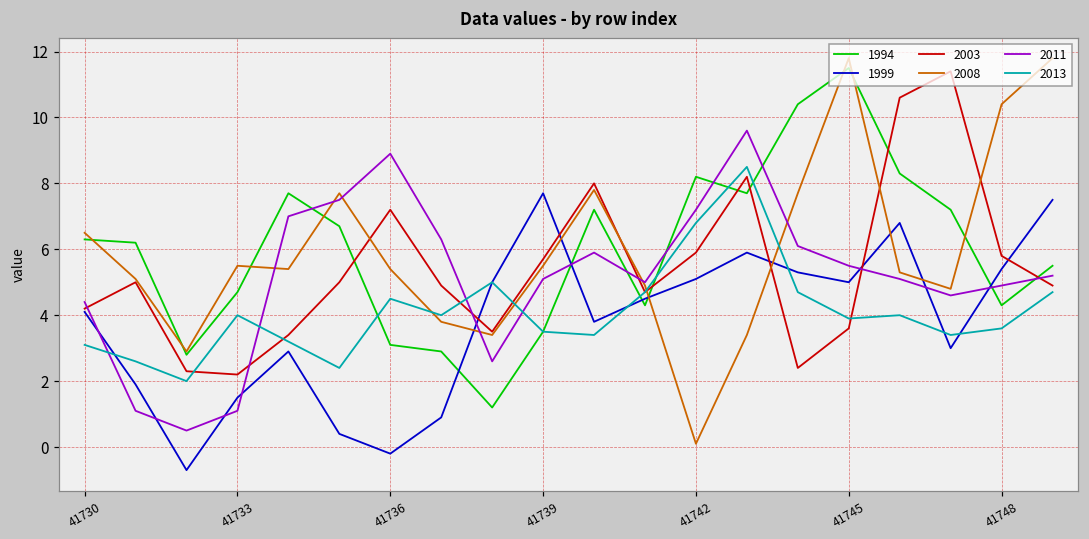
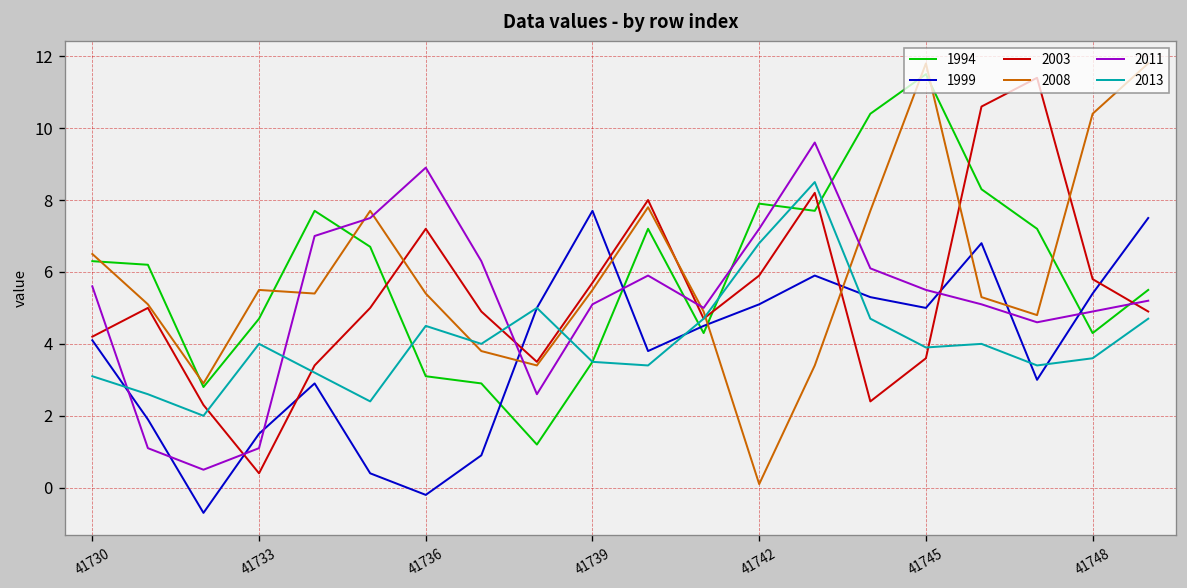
  {
    "1994": {
      "41730": 6.3,
      "41733": 4.7,
      "41736": 3.1,
-     "41742": 8.2,
+     "41742": 7.9,
      "41748": 4.3
    },
    "1999": {
      "41730": 4.1,
      "41733": 1.5,
      "41736": -0.2,
      "41739": 7.7,
      "41742": 5.1,
      "41745": 5.0,
      "41748": 5.4
    },
    "2003": {
      "41730": 4.2,
-     "41733": 2.2,
+     "41733": 0.4,
      "41736": 7.2,
      "41739": 5.7,
      "41742": 5.9,
      "41745": 3.6,
      "41748": 5.8
    },
    "2008": {
      "41730": 6.5,
      "41733": 5.5,
      "41736": 5.4,
      "41739": 5.5,
      "41742": 0.1,
      "41748": 10.4
    },
    "2011": {
-     "41730": 4.4,
+     "41730": 5.6,
      "41733": 1.1,
      "41736": 8.9,
      "41739": 5.1,
      "41742": 7.2,
      "41745": 5.5,
      "41748": 4.9
    },
    "2013": {
      "41730": 3.1,
      "41733": 4.0,
      "41736": 4.5,
      "41742": 6.8,
      "41745": 3.9,
      "41748": 3.6
    }
  }
